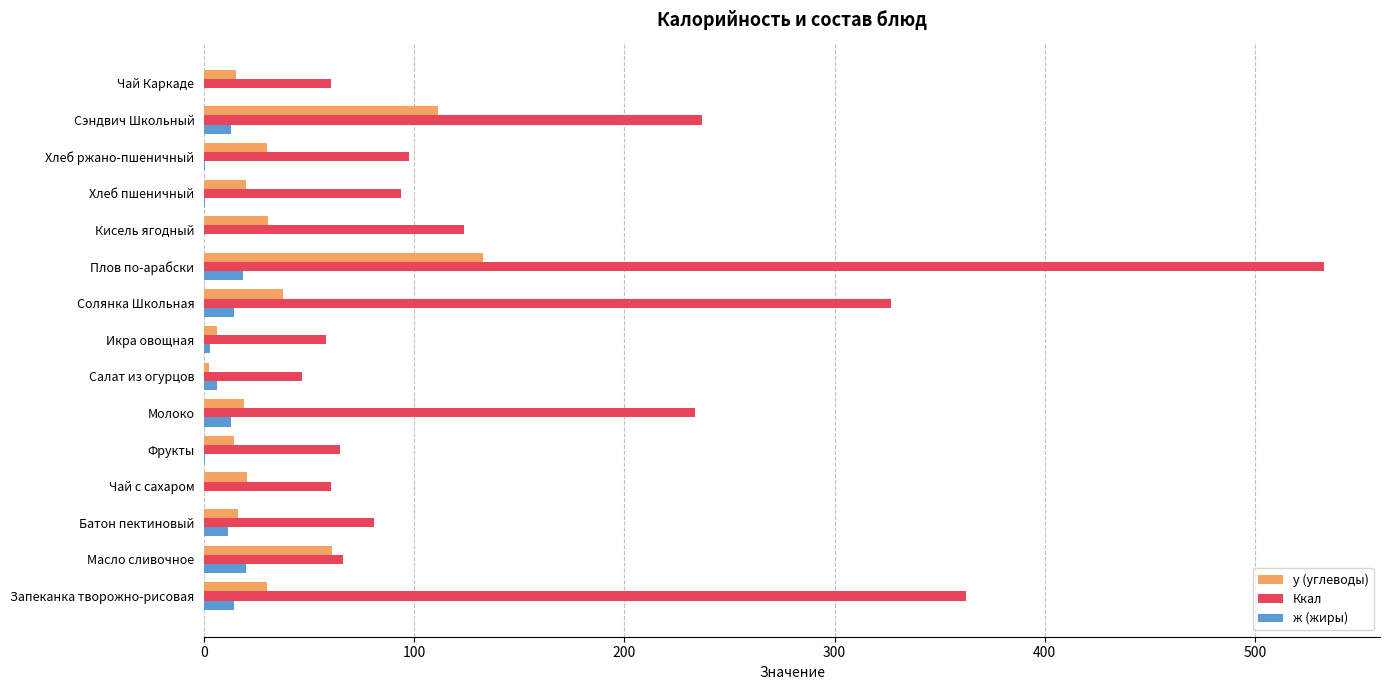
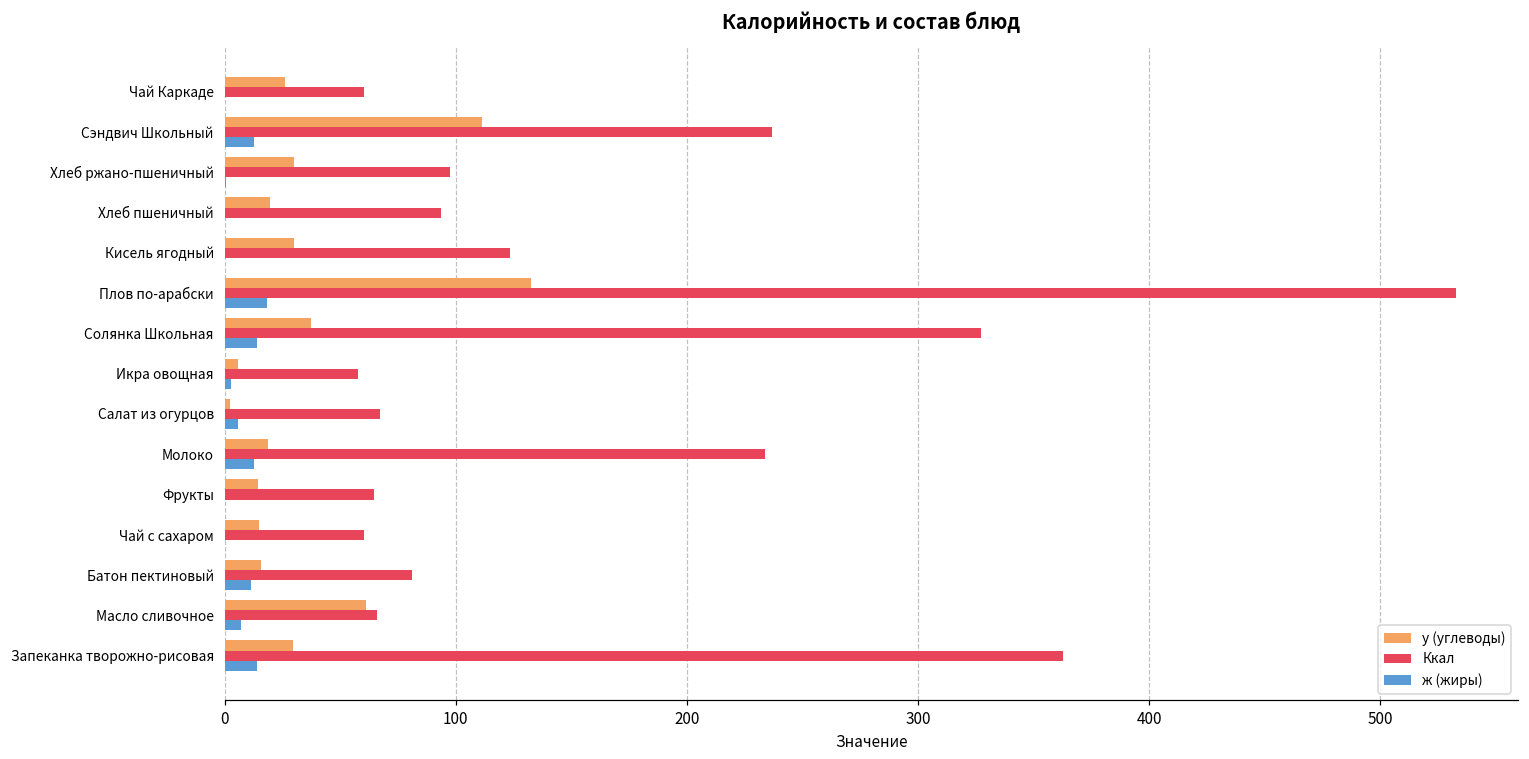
  {
    "у (углеводы)": {
-     "Чай Каркаде": 15,
+     "Чай Каркаде": 26,
      "Сэндвич Школьный": 111,
      "Хлеб ржано-пшеничный": 30,
      "Хлеб пшеничный": 20,
      "Кисель ягодный": 30,
      "Плов по-арабски": 133,
      "Солянка Школьная": 38,
      "Икра овощная": 6,
      "Салат из огурцов": 2,
      "Молоко": 19,
      "Фрукты": 14,
-     "Чай с сахаром": 20,
+     "Чай с сахаром": 15,
      "Батон пектиновый": 16,
      "Масло сливочное": 61,
      "Запеканка творожно-рисовая": 30
    },
    "Ккал": {
      "Чай Каркаде": 60,
      "Сэндвич Школьный": 237,
      "Хлеб ржано-пшеничный": 98,
      "Хлеб пшеничный": 94,
      "Кисель ягодный": 124,
      "Плов по-арабски": 533,
      "Солянка Школьная": 327,
      "Икра овощная": 58,
-     "Салат из огурцов": 47,
+     "Салат из огурцов": 67,
      "Молоко": 234,
      "Фрукты": 65,
      "Чай с сахаром": 61,
      "Батон пектиновый": 81,
      "Масло сливочное": 66,
      "Запеканка творожно-рисовая": 363
    },
    "ж (жиры)": {
      "Сэндвич Школьный": 13,
      "Плов по-арабски": 18,
      "Солянка Школьная": 14,
      "Икра овощная": 3,
      "Салат из огурцов": 6,
      "Молоко": 13,
      "Батон пектиновый": 12,
-     "Масло сливочное": 20,
+     "Масло сливочное": 7,
      "Запеканка творожно-рисовая": 14
    }
  }
